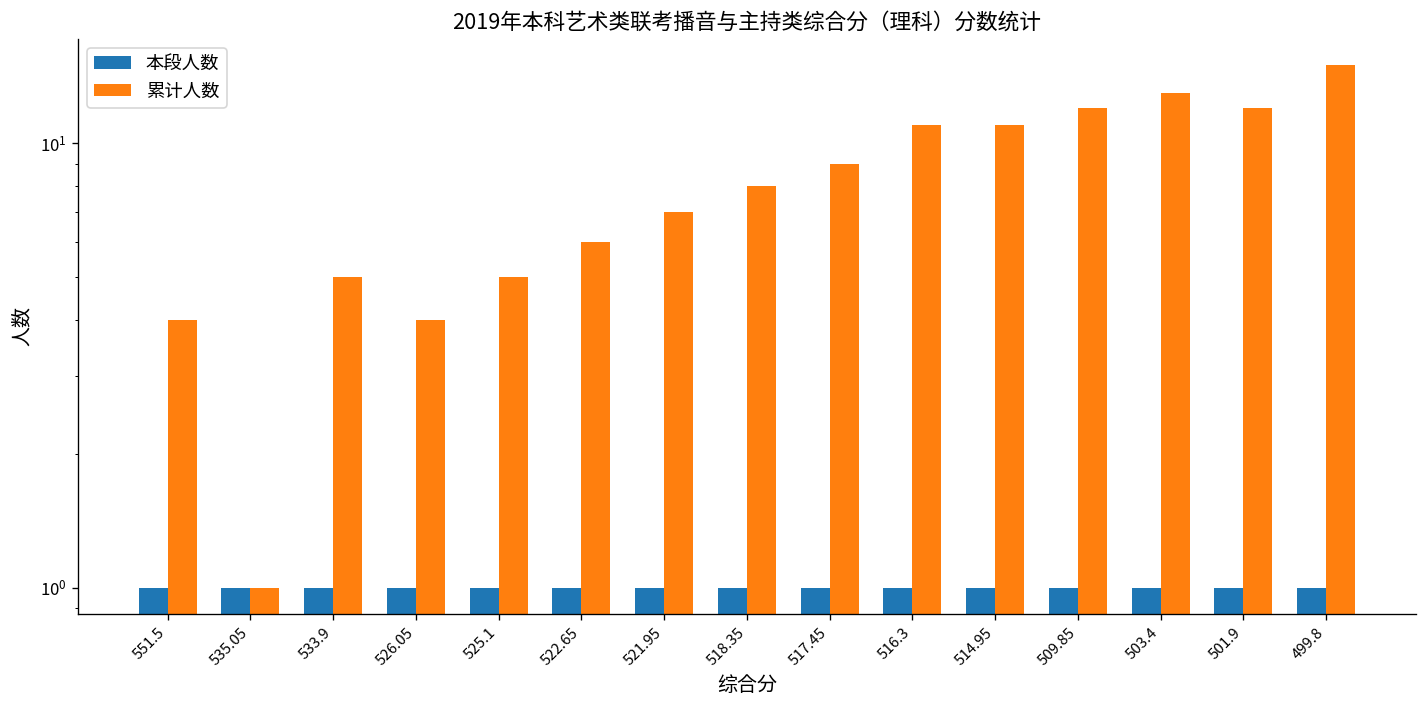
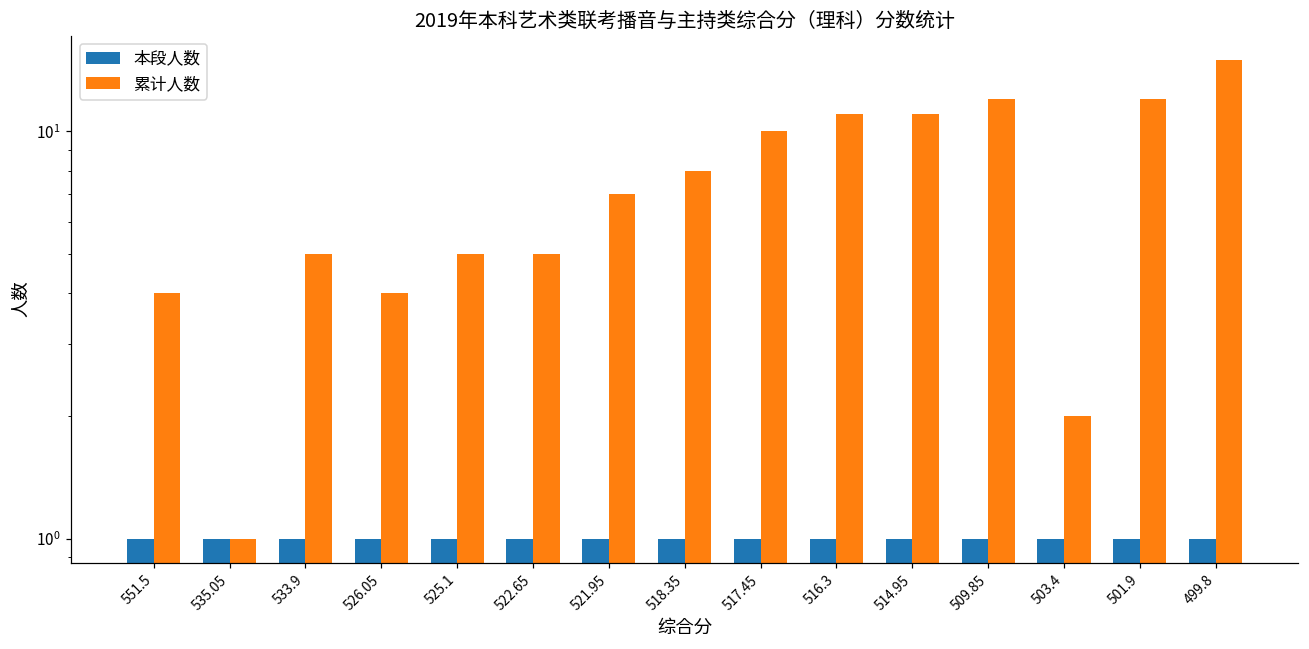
  {
    "本段人数": {
      "551.5": 1,
      "535.05": 1,
      "533.9": 1,
      "526.05": 1,
      "525.1": 1,
      "522.65": 1,
      "521.95": 1,
      "518.35": 1,
      "517.45": 1,
      "516.3": 1,
      "514.95": 1,
      "509.85": 1,
      "503.4": 1,
      "501.9": 1,
      "499.8": 1
    },
    "累计人数": {
      "551.5": 4,
      "535.05": 1,
      "533.9": 5,
      "526.05": 4,
      "525.1": 5,
-     "522.65": 6,
+     "522.65": 5,
      "521.95": 7,
      "518.35": 8,
-     "517.45": 9,
+     "517.45": 10,
      "516.3": 11,
      "514.95": 11,
      "509.85": 12,
-     "503.4": 13,
+     "503.4": 2,
      "501.9": 12,
      "499.8": 15
    }
  }
